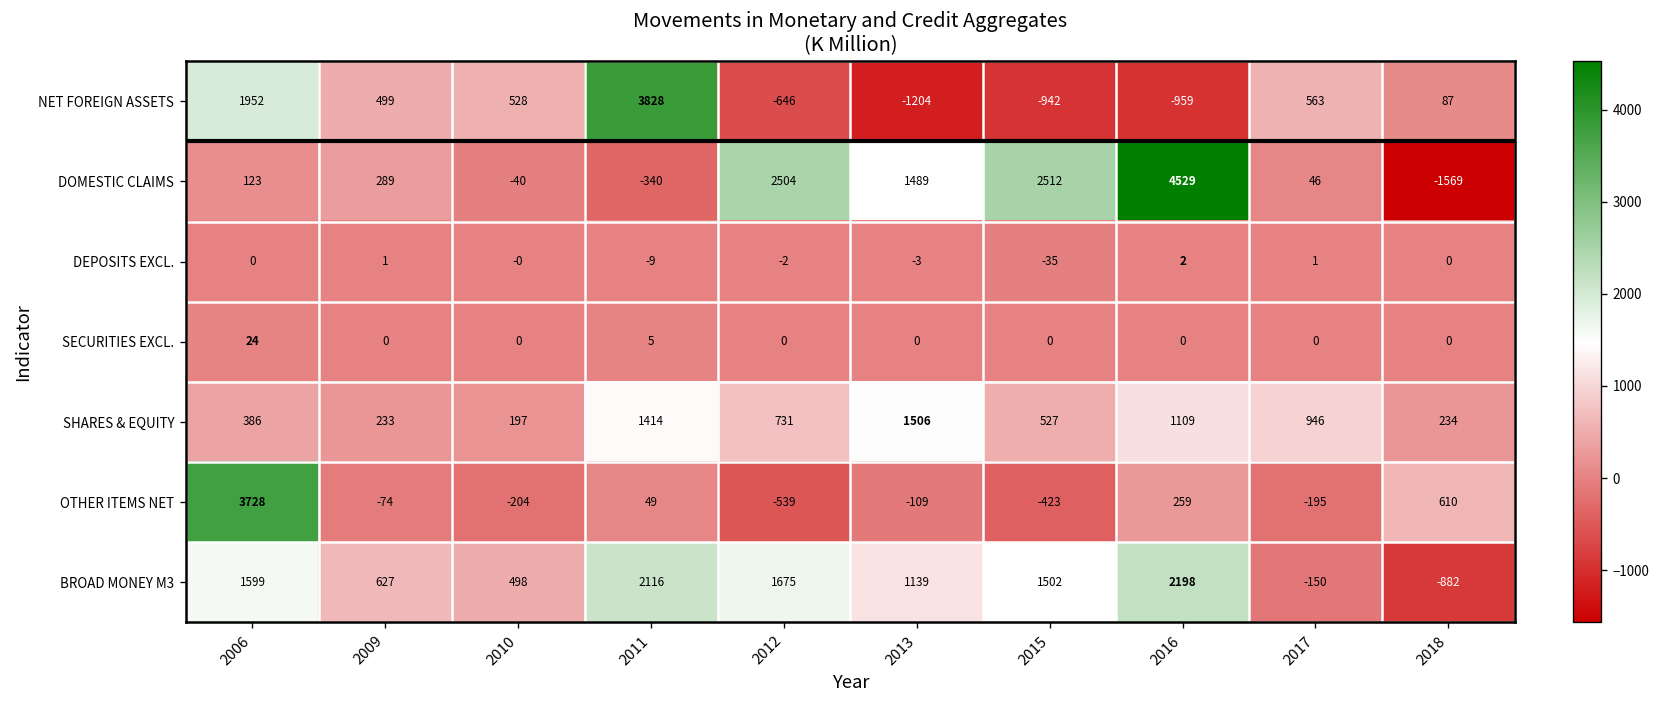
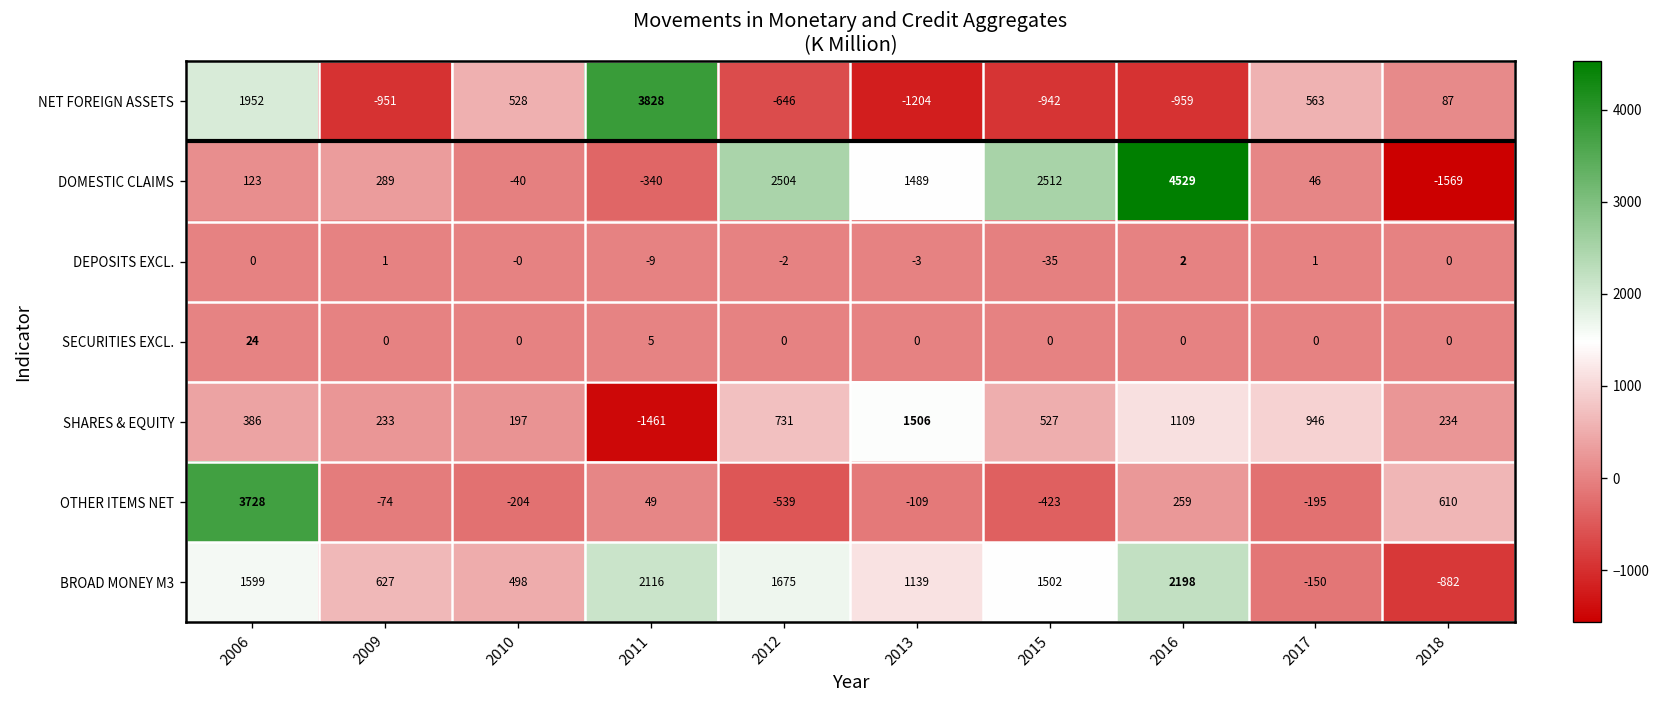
  {
    "NET FOREIGN ASSETS": {
      "2006": 1952,
-     "2009": 499,
+     "2009": -951,
      "2010": 528,
      "2011": 3828,
      "2012": -646,
      "2013": -1204,
      "2015": -942,
      "2016": -959,
      "2017": 563,
      "2018": 87
    },
    "DOMESTIC CLAIMS": {
      "2006": 123,
      "2009": 289,
      "2010": -40,
      "2011": -340,
      "2012": 2504,
      "2013": 1489,
      "2015": 2512,
      "2016": 4529,
      "2017": 46,
      "2018": -1569
    },
    "DEPOSITS EXCL.": {
      "2006": 0,
      "2009": 1,
      "2010": -0,
      "2011": -9,
      "2012": -2,
      "2013": -3,
      "2015": -35,
      "2016": 2,
      "2017": 1,
      "2018": 0
    },
    "SECURITIES EXCL.": {
      "2006": 24,
      "2009": 0,
      "2010": 0,
      "2011": 5,
      "2012": 0,
      "2013": 0,
      "2015": 0,
      "2016": 0,
      "2017": 0,
      "2018": 0
    },
    "SHARES & EQUITY": {
      "2006": 386,
      "2009": 233,
      "2010": 197,
-     "2011": 1414,
+     "2011": -1461,
      "2012": 731,
      "2013": 1506,
      "2015": 527,
      "2016": 1109,
      "2017": 946,
      "2018": 234
    },
    "OTHER ITEMS NET": {
      "2006": 3728,
      "2009": -74,
      "2010": -204,
      "2011": 49,
      "2012": -539,
      "2013": -109,
      "2015": -423,
      "2016": 259,
      "2017": -195,
      "2018": 610
    },
    "BROAD MONEY M3": {
      "2006": 1599,
      "2009": 627,
      "2010": 498,
      "2011": 2116,
      "2012": 1675,
      "2013": 1139,
      "2015": 1502,
      "2016": 2198,
      "2017": -150,
      "2018": -882
    }
  }
